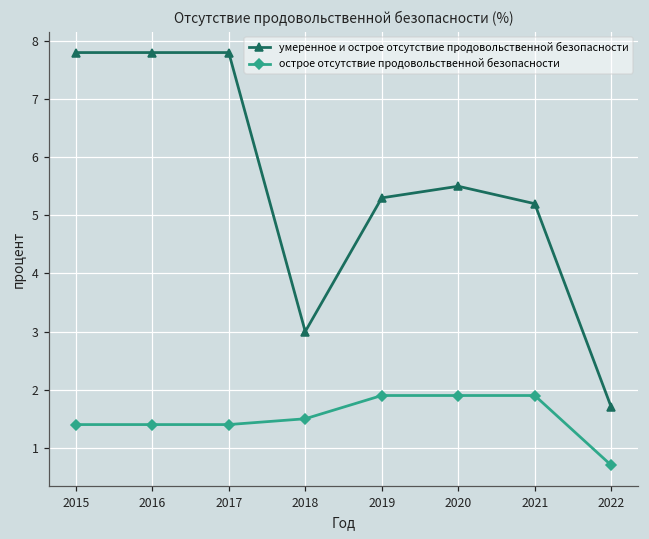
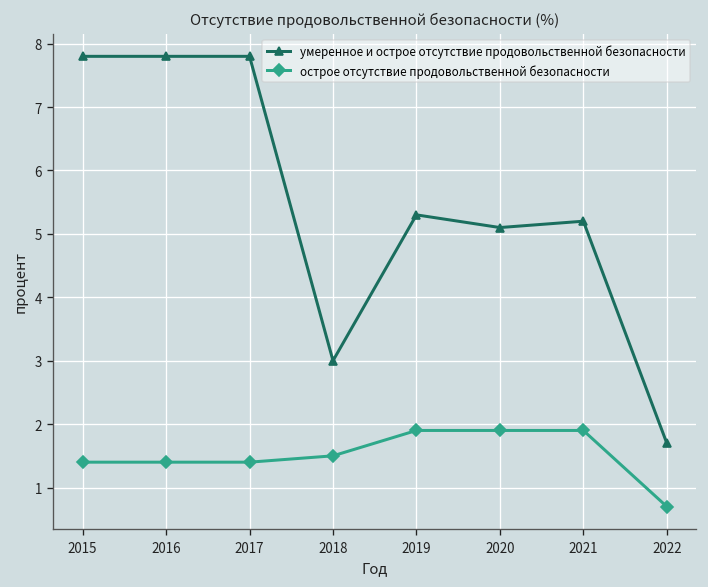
  {
    "умеренное и острое отсутствие продовольственной безопасности": {
      "2015": 7.8,
      "2016": 7.8,
      "2017": 7.8,
      "2018": 3.0,
      "2019": 5.3,
-     "2020": 5.5,
+     "2020": 5.1,
      "2021": 5.2,
      "2022": 1.7
    },
    "острое отсутствие продовольственной безопасности": {
      "2015": 1.4,
      "2016": 1.4,
      "2017": 1.4,
      "2018": 1.5,
      "2019": 1.9,
      "2020": 1.9,
      "2021": 1.9,
      "2022": 0.7
    }
  }
